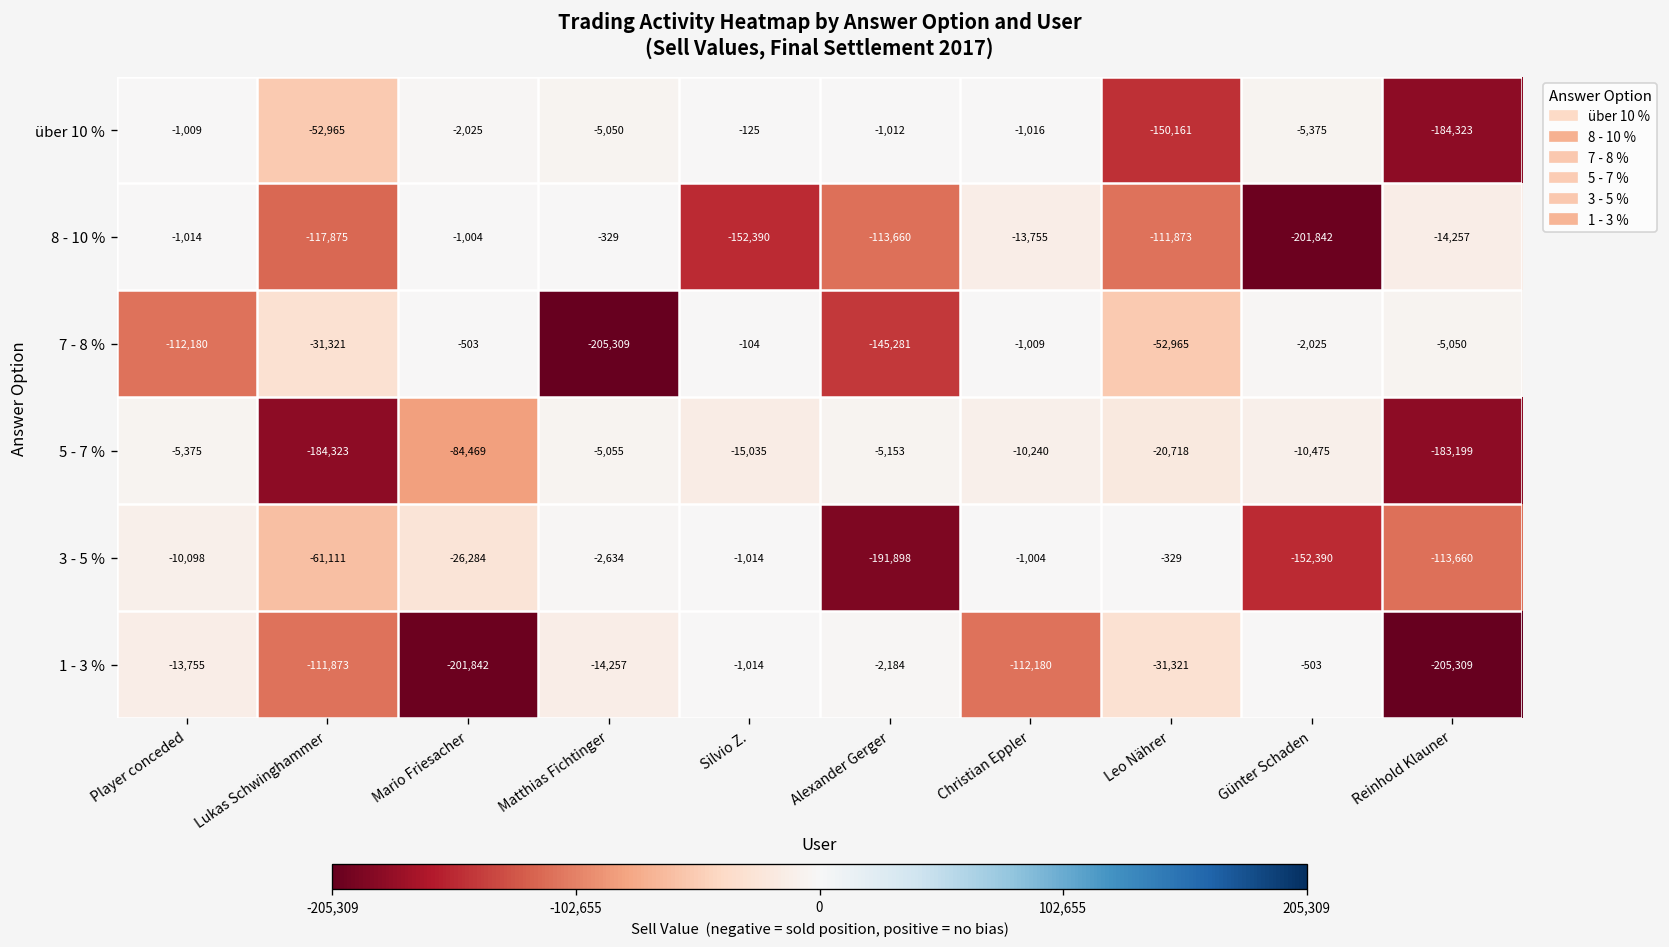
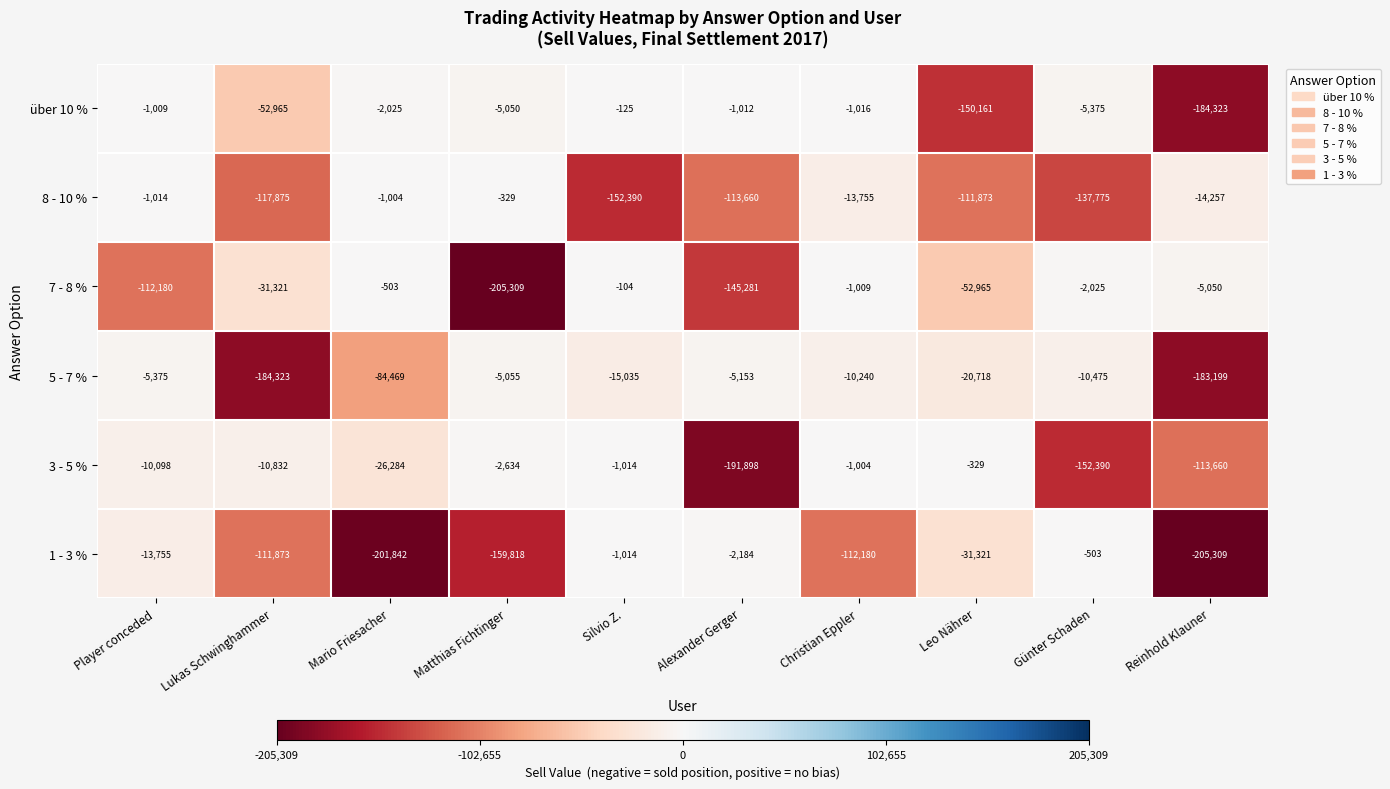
  {
    "über 10 %": {
      "Player conceded": "-1,009",
      "Lukas Schwinghammer": "-52,965",
      "Mario Friesacher": "-2,025",
      "Matthias Fichtinger": "-5,050",
      "Silvio Z.": "-125",
      "Alexander Gerger": "-1,012",
      "Christian Eppler": "-1,016",
      "Leo Nährer": "-150,161",
      "Günter Schaden": "-5,375",
      "Reinhold Klauner": "-184,323"
    },
    "8 - 10 %": {
      "Player conceded": "-1,014",
      "Lukas Schwinghammer": "-117,875",
      "Mario Friesacher": "-1,004",
      "Matthias Fichtinger": "-329",
      "Silvio Z.": "-152,390",
      "Alexander Gerger": "-113,660",
      "Christian Eppler": "-13,755",
      "Leo Nährer": "-111,873",
-     "Günter Schaden": "-201,842",
+     "Günter Schaden": "-137,775",
      "Reinhold Klauner": "-14,257"
    },
    "7 - 8 %": {
      "Player conceded": "-112,180",
      "Lukas Schwinghammer": "-31,321",
      "Mario Friesacher": "-503",
      "Matthias Fichtinger": "-205,309",
      "Silvio Z.": "-104",
      "Alexander Gerger": "-145,281",
      "Christian Eppler": "-1,009",
      "Leo Nährer": "-52,965",
      "Günter Schaden": "-2,025",
      "Reinhold Klauner": "-5,050"
    },
    "5 - 7 %": {
      "Player conceded": "-5,375",
      "Lukas Schwinghammer": "-184,323",
      "Mario Friesacher": "-84,469",
      "Matthias Fichtinger": "-5,055",
      "Silvio Z.": "-15,035",
      "Alexander Gerger": "-5,153",
      "Christian Eppler": "-10,240",
      "Leo Nährer": "-20,718",
      "Günter Schaden": "-10,475",
      "Reinhold Klauner": "-183,199"
    },
    "3 - 5 %": {
      "Player conceded": "-10,098",
-     "Lukas Schwinghammer": "-61,111",
+     "Lukas Schwinghammer": "-10,832",
      "Mario Friesacher": "-26,284",
      "Matthias Fichtinger": "-2,634",
      "Silvio Z.": "-1,014",
      "Alexander Gerger": "-191,898",
      "Christian Eppler": "-1,004",
      "Leo Nährer": "-329",
      "Günter Schaden": "-152,390",
      "Reinhold Klauner": "-113,660"
    },
    "1 - 3 %": {
      "Player conceded": "-13,755",
      "Lukas Schwinghammer": "-111,873",
      "Mario Friesacher": "-201,842",
-     "Matthias Fichtinger": "-14,257",
+     "Matthias Fichtinger": "-159,818",
      "Silvio Z.": "-1,014",
      "Alexander Gerger": "-2,184",
      "Christian Eppler": "-112,180",
      "Leo Nährer": "-31,321",
      "Günter Schaden": "-503",
      "Reinhold Klauner": "-205,309"
    }
  }
